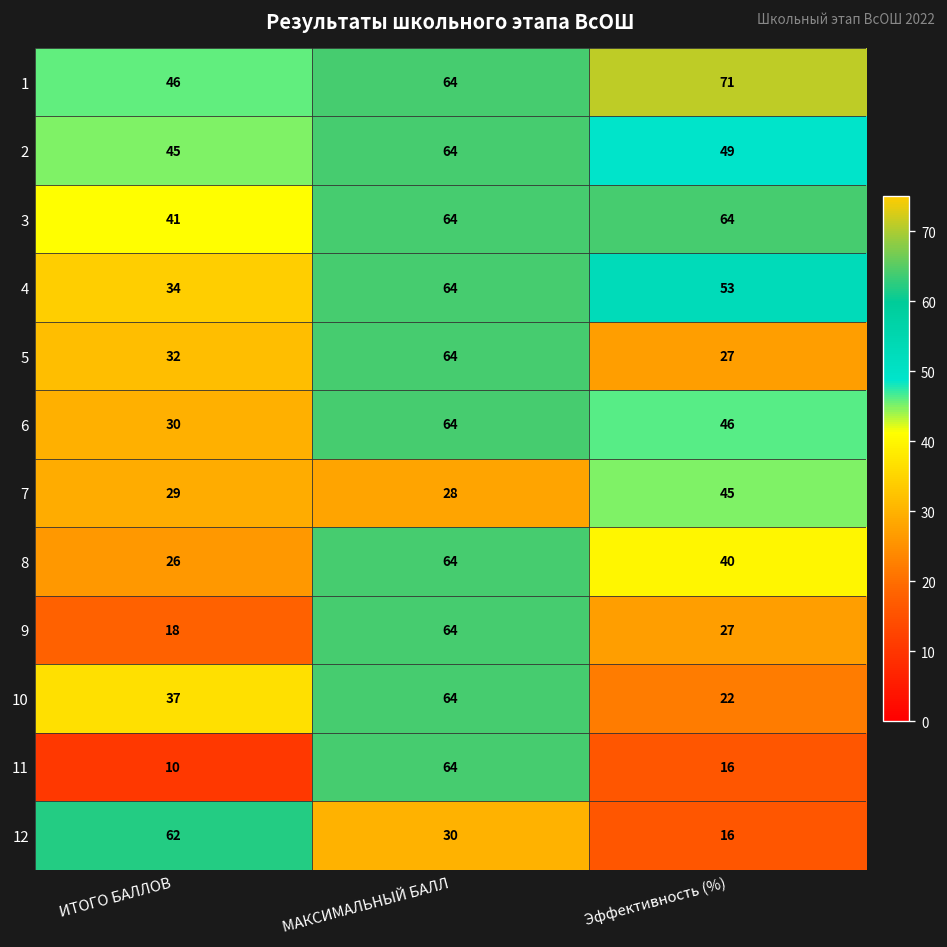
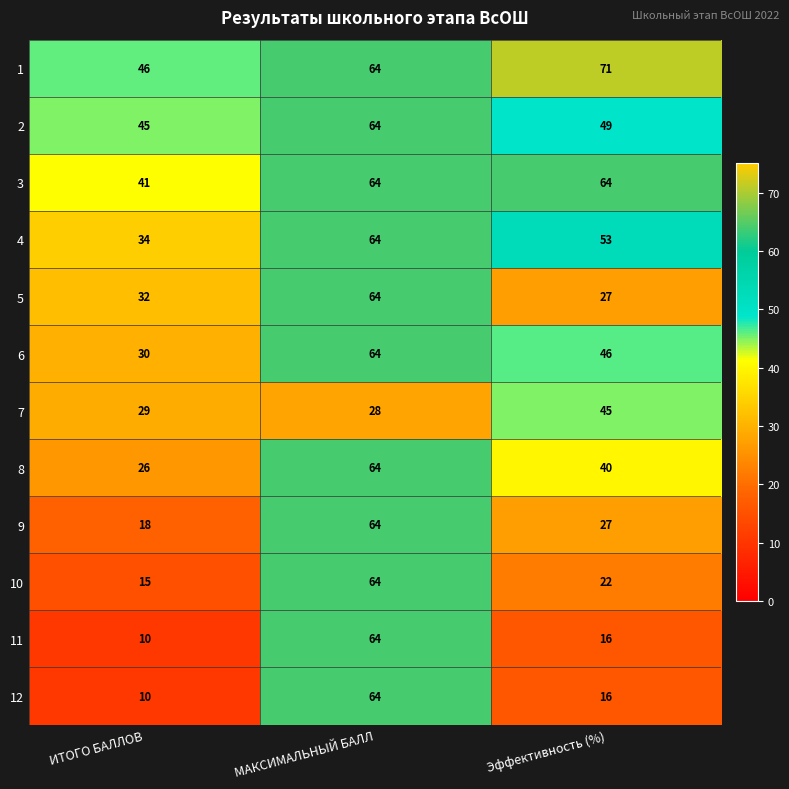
  {
    "1": {
      "ИТОГО БАЛЛОВ": 46,
      "МАКСИМАЛЬНЫЙ БАЛЛ": 64,
      "Эффективность (%)": 71
    },
    "2": {
      "ИТОГО БАЛЛОВ": 45,
      "МАКСИМАЛЬНЫЙ БАЛЛ": 64,
      "Эффективность (%)": 49
    },
    "3": {
      "ИТОГО БАЛЛОВ": 41,
      "МАКСИМАЛЬНЫЙ БАЛЛ": 64,
      "Эффективность (%)": 64
    },
    "4": {
      "ИТОГО БАЛЛОВ": 34,
      "МАКСИМАЛЬНЫЙ БАЛЛ": 64,
      "Эффективность (%)": 53
    },
    "5": {
      "ИТОГО БАЛЛОВ": 32,
      "МАКСИМАЛЬНЫЙ БАЛЛ": 64,
      "Эффективность (%)": 27
    },
    "6": {
      "ИТОГО БАЛЛОВ": 30,
      "МАКСИМАЛЬНЫЙ БАЛЛ": 64,
      "Эффективность (%)": 46
    },
    "7": {
      "ИТОГО БАЛЛОВ": 29,
      "МАКСИМАЛЬНЫЙ БАЛЛ": 28,
      "Эффективность (%)": 45
    },
    "8": {
      "ИТОГО БАЛЛОВ": 26,
      "МАКСИМАЛЬНЫЙ БАЛЛ": 64,
      "Эффективность (%)": 40
    },
    "9": {
      "ИТОГО БАЛЛОВ": 18,
      "МАКСИМАЛЬНЫЙ БАЛЛ": 64,
      "Эффективность (%)": 27
    },
    "10": {
-     "ИТОГО БАЛЛОВ": 37,
+     "ИТОГО БАЛЛОВ": 15,
      "МАКСИМАЛЬНЫЙ БАЛЛ": 64,
      "Эффективность (%)": 22
    },
    "11": {
      "ИТОГО БАЛЛОВ": 10,
      "МАКСИМАЛЬНЫЙ БАЛЛ": 64,
      "Эффективность (%)": 16
    },
    "12": {
-     "ИТОГО БАЛЛОВ": 62,
-     "МАКСИМАЛЬНЫЙ БАЛЛ": 30,
+     "ИТОГО БАЛЛОВ": 10,
+     "МАКСИМАЛЬНЫЙ БАЛЛ": 64,
      "Эффективность (%)": 16
    }
  }
